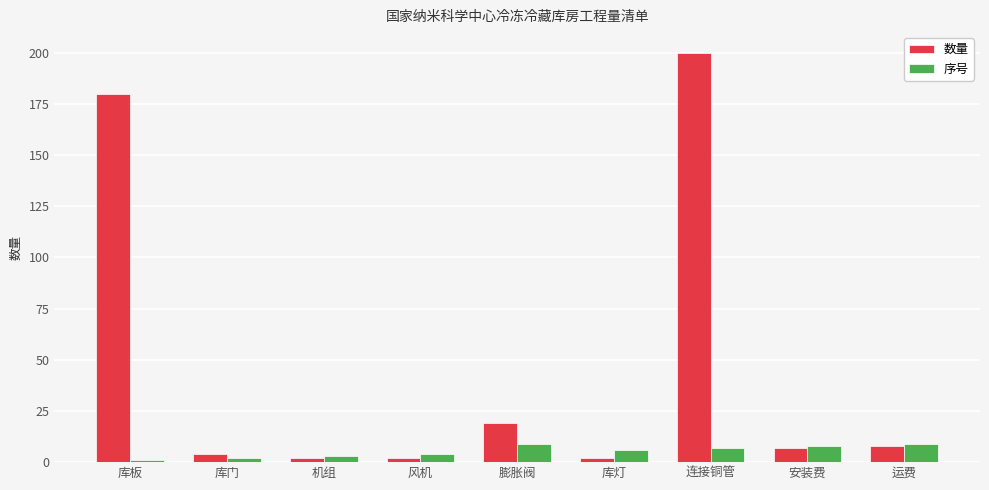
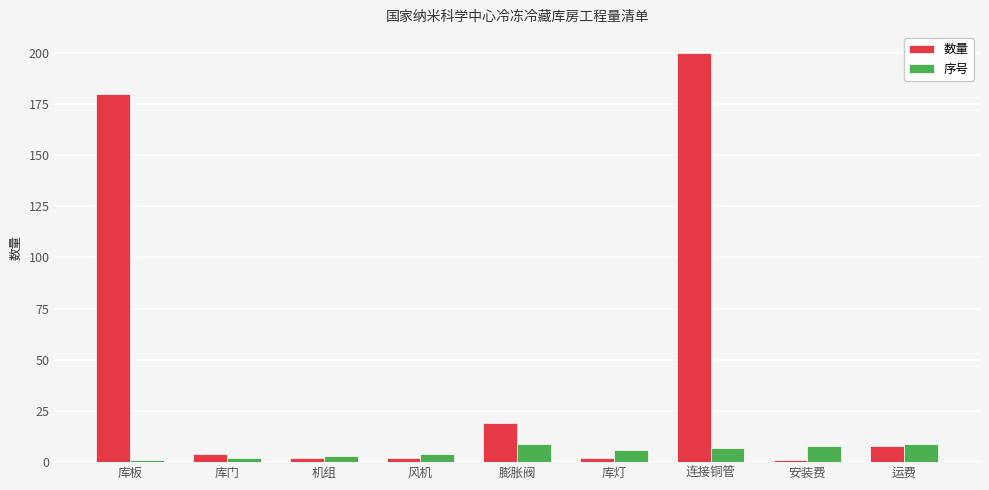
  {
    "数量": {
      "库板": 180,
      "库门": 4,
      "机组": 2,
      "风机": 2,
      "膨胀阀": 19,
      "库灯": 2,
      "连接铜管": 200,
-     "安装费": 7,
+     "安装费": 1,
      "运费": 8
    },
    "序号": {
      "库门": 2,
      "机组": 3,
      "风机": 4,
      "膨胀阀": 9,
      "库灯": 6,
      "连接铜管": 7,
      "安装费": 8,
      "运费": 9
    }
  }
